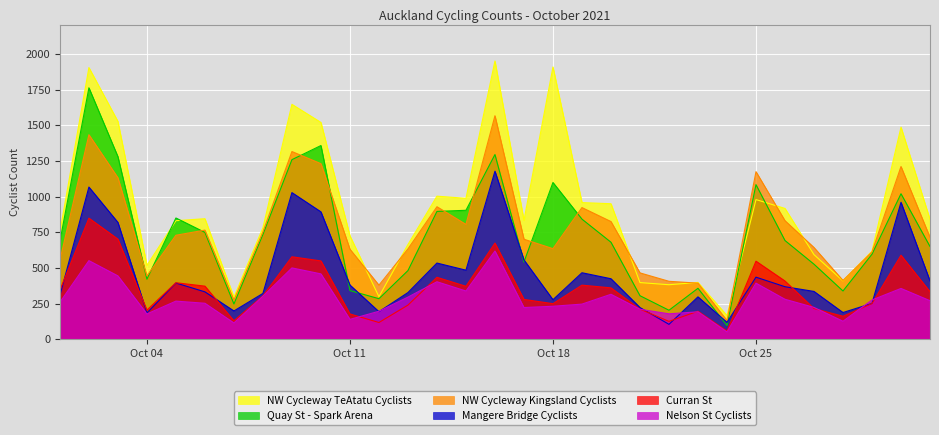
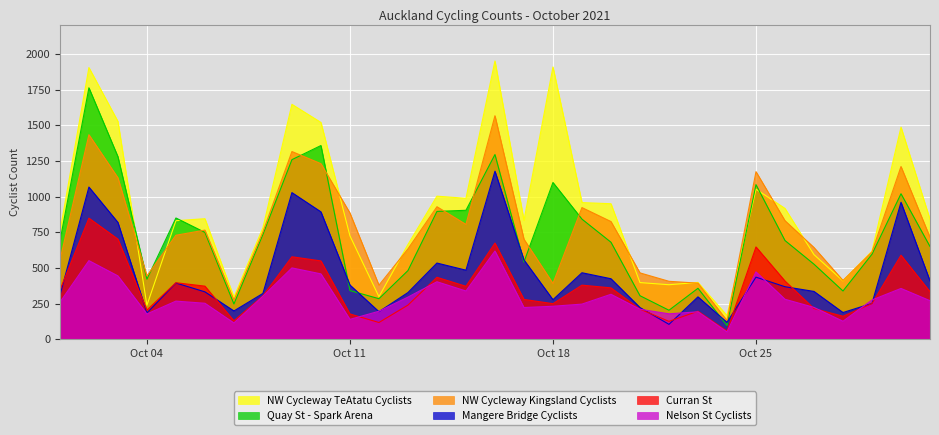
  {
    "NW Cycleway TeAtatu Cyclists": {
-     "Oct 04": 520,
+     "Oct 04": 240,
      "Oct 11": 730,
      "Oct 18": 1910,
-     "Oct 25": 980
+     "Oct 25": 1050
    },
    "Quay St - Spark Arena": {
      "Oct 04": 420,
      "Oct 11": 340,
      "Oct 18": 1100,
      "Oct 25": 1080
    },
    "NW Cycleway Kingsland Cyclists": {
      "Oct 04": 440,
-     "Oct 11": 630,
-     "Oct 18": 640,
+     "Oct 11": 890,
+     "Oct 18": 390,
      "Oct 25": 1180
    },
    "Mangere Bridge Cyclists": {
      "Oct 11": 380,
      "Oct 18": 280,
      "Oct 25": 440
    },
    "Curran St": {
      "Oct 04": 200,
      "Oct 11": 180,
-     "Oct 25": 550
+     "Oct 25": 650
    },
    "Nelson St Cyclists": {
      "Oct 11": 140,
-     "Oct 25": 390
+     "Oct 25": 470
    }
  }
